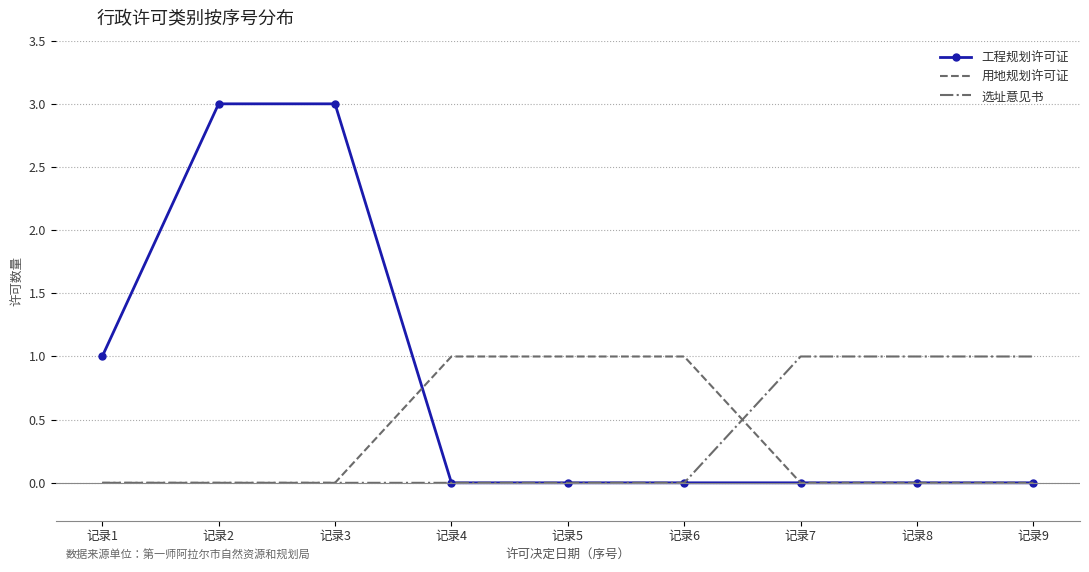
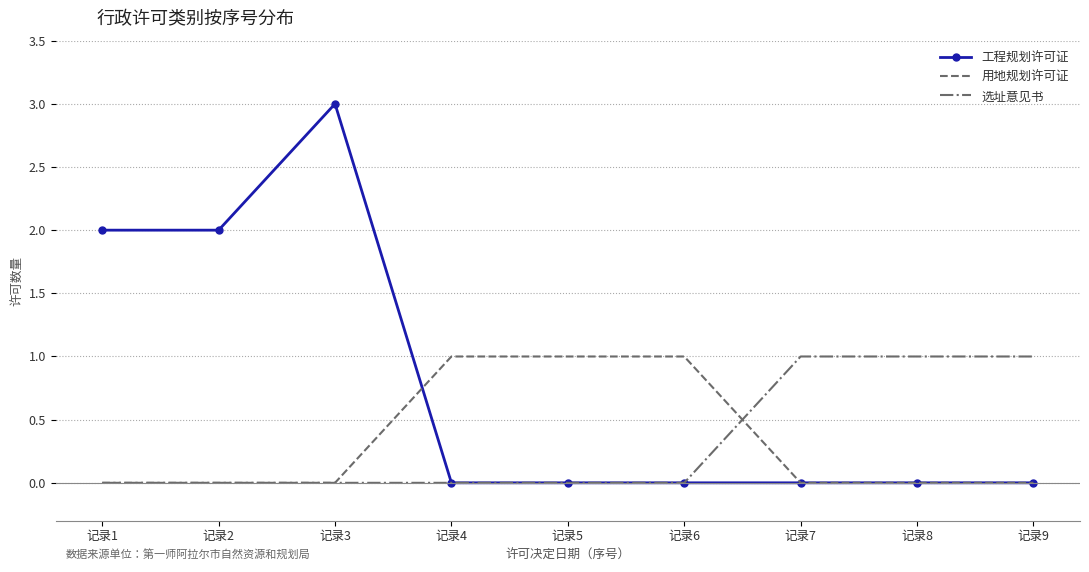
  {
    "工程规划许可证": {
-     "记录1": 1,
-     "记录2": 3,
+     "记录1": 2,
+     "记录2": 2,
      "记录3": 3
    }
  }
